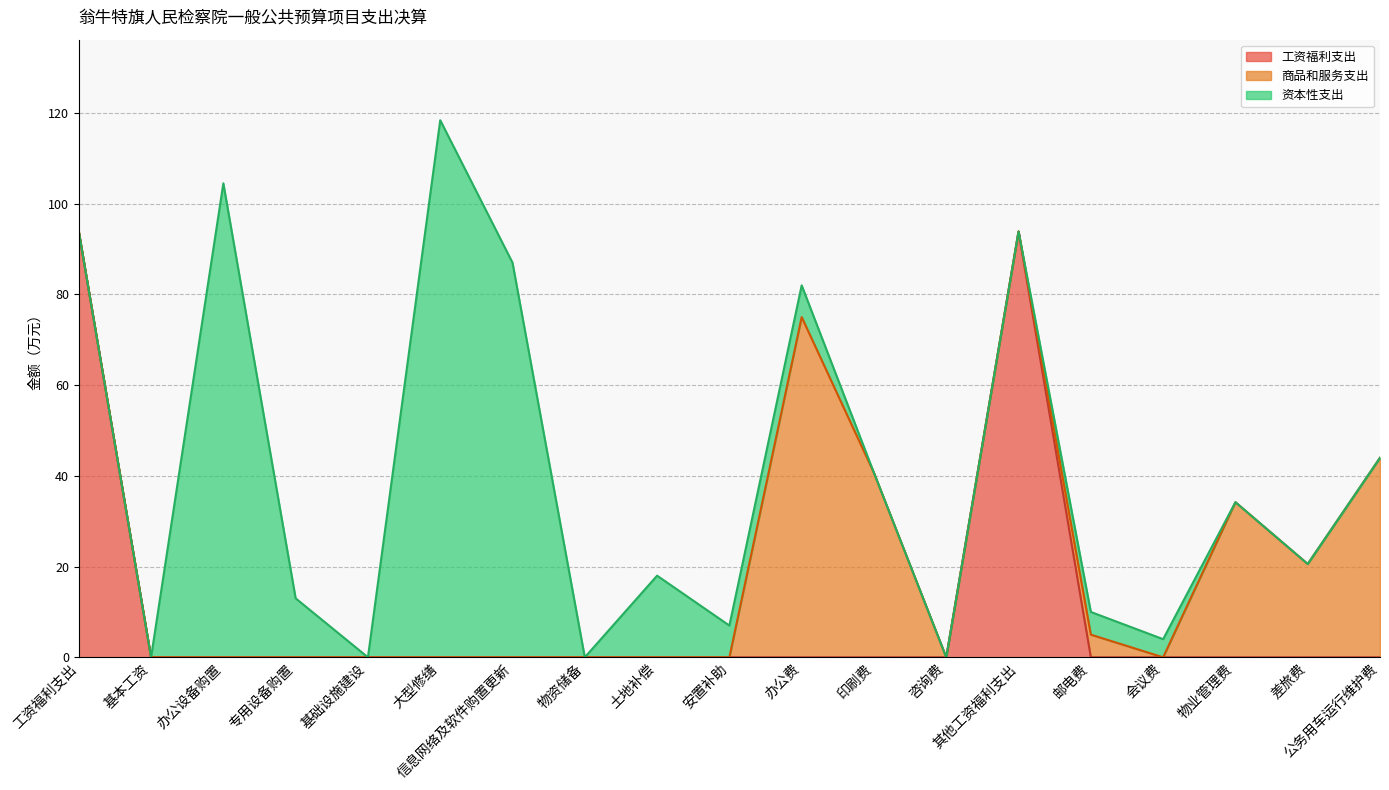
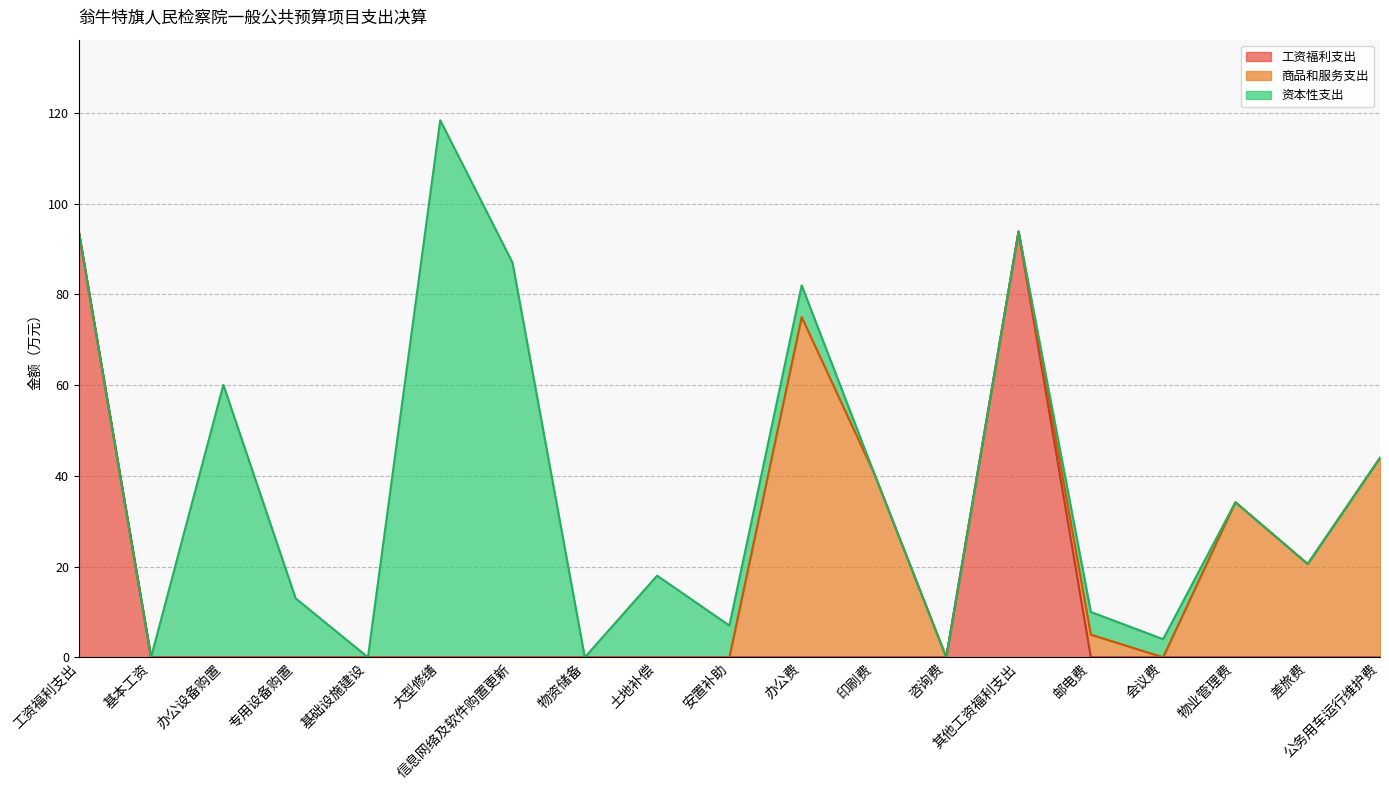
  {
    "资本性支出": {
-     "办公设备购置": 104,
+     "办公设备购置": 60,
      "专用设备购置": 13,
      "大型修缮": 118,
      "信息网络及软件购置更新": 87,
      "土地补偿": 18,
      "安置补助": 7,
      "办公费": 7,
      "邮电费": 5,
      "会议费": 4
    }
  }
